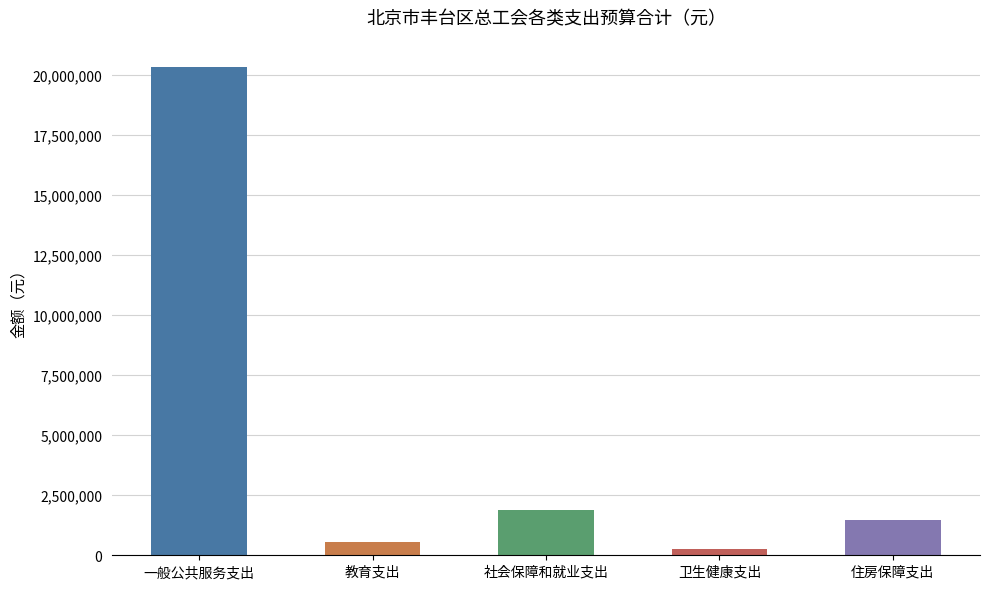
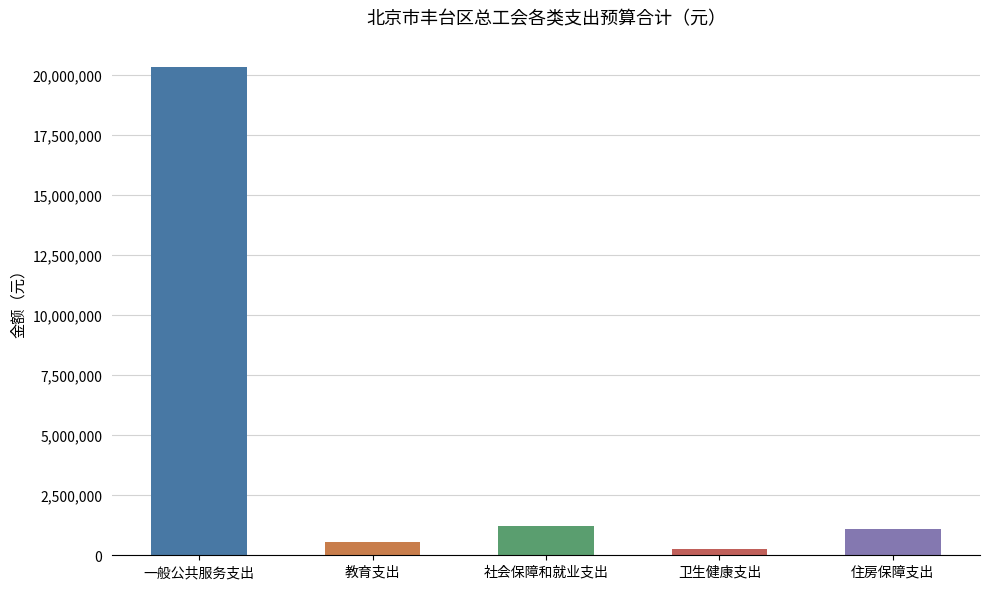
  {
    "一般公共服务支出": "20,300,000",
    "教育支出": "500,000",
-   "社会保障和就业支出": "1,900,000",
+   "社会保障和就业支出": "1,200,000",
    "卫生健康支出": "300,000",
-   "住房保障支出": "1,500,000"
+   "住房保障支出": "1,100,000"
  }
